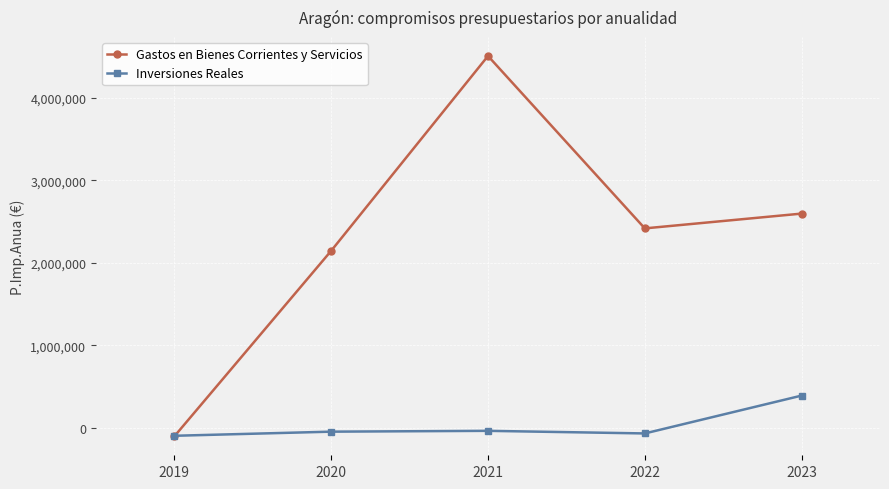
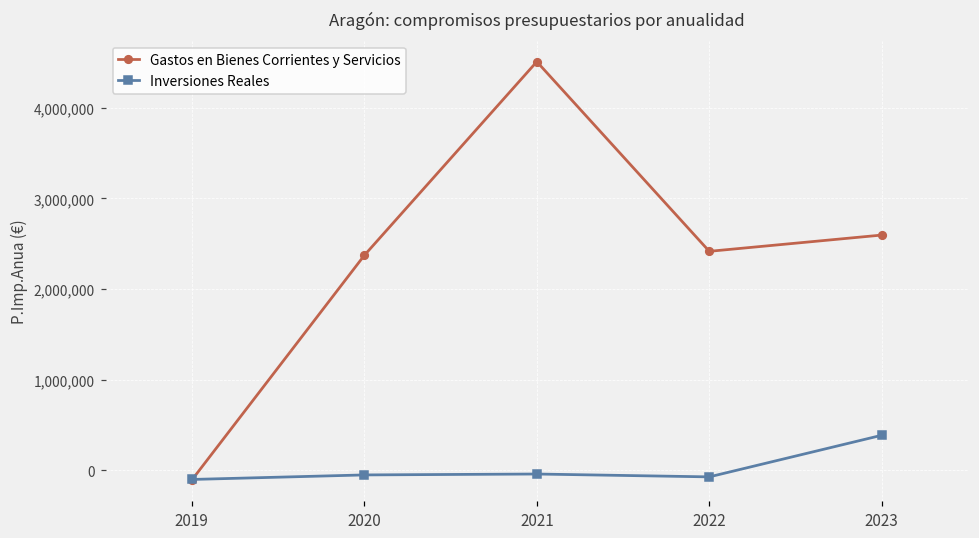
  {
    "Gastos en Bienes Corrientes y Servicios": {
-     "2020": "2,100,000",
+     "2020": "2,400,000",
      "2021": "4,500,000",
      "2022": "2,400,000",
      "2023": "2,600,000"
    },
    "Inversiones Reales": {
      "2020": "-100,000",
      "2021": "0",
      "2022": "-100,000",
      "2023": "400,000"
    }
  }
